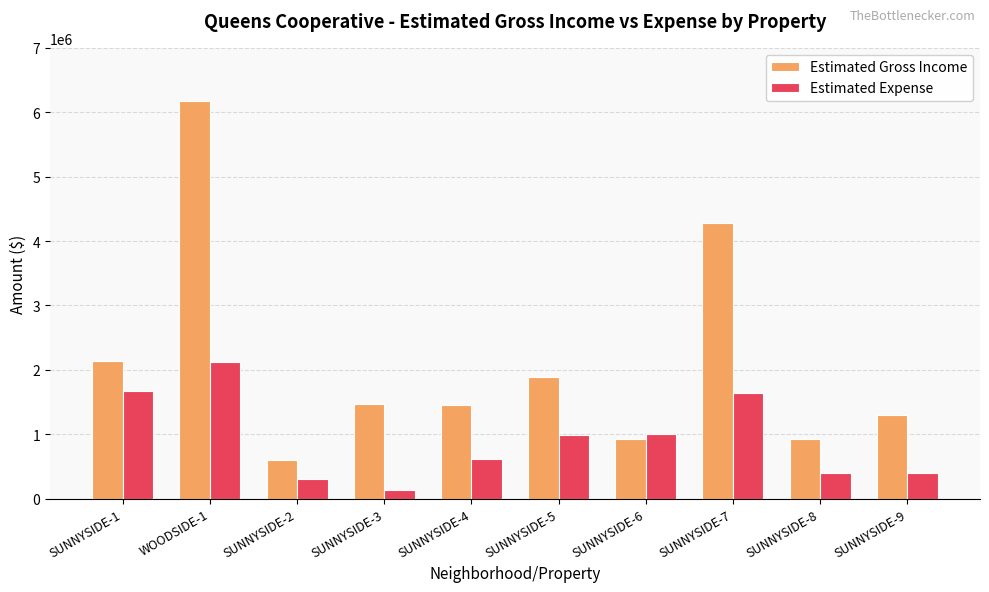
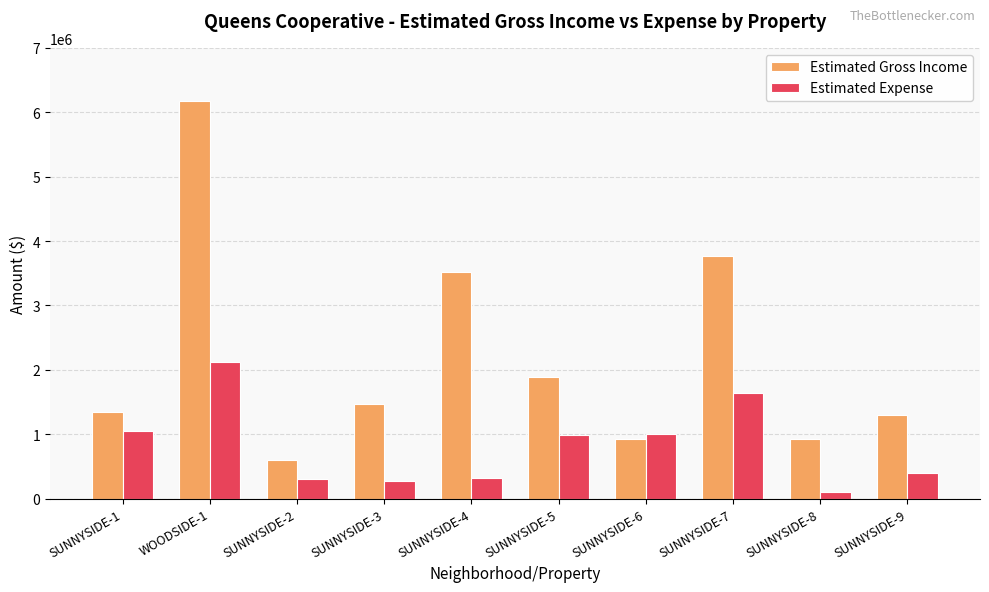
  {
    "Estimated Gross Income": {
-     "SUNNYSIDE-1": 2100000,
+     "SUNNYSIDE-1": 1300000,
      "WOODSIDE-1": 6200000,
      "SUNNYSIDE-2": 600000,
      "SUNNYSIDE-3": 1500000,
-     "SUNNYSIDE-4": 1400000,
+     "SUNNYSIDE-4": 3500000,
      "SUNNYSIDE-5": 1900000,
      "SUNNYSIDE-6": 900000,
-     "SUNNYSIDE-7": 4300000,
+     "SUNNYSIDE-7": 3800000,
      "SUNNYSIDE-8": 900000,
      "SUNNYSIDE-9": 1300000
    },
    "Estimated Expense": {
-     "SUNNYSIDE-1": 1700000,
+     "SUNNYSIDE-1": 1100000,
      "WOODSIDE-1": 2100000,
      "SUNNYSIDE-2": 300000,
-     "SUNNYSIDE-3": 100000,
-     "SUNNYSIDE-4": 600000,
+     "SUNNYSIDE-3": 300000,
+     "SUNNYSIDE-4": 300000,
      "SUNNYSIDE-5": 1000000,
      "SUNNYSIDE-6": 1000000,
      "SUNNYSIDE-7": 1600000,
-     "SUNNYSIDE-8": 400000,
+     "SUNNYSIDE-8": 100000,
      "SUNNYSIDE-9": 400000
    }
  }
